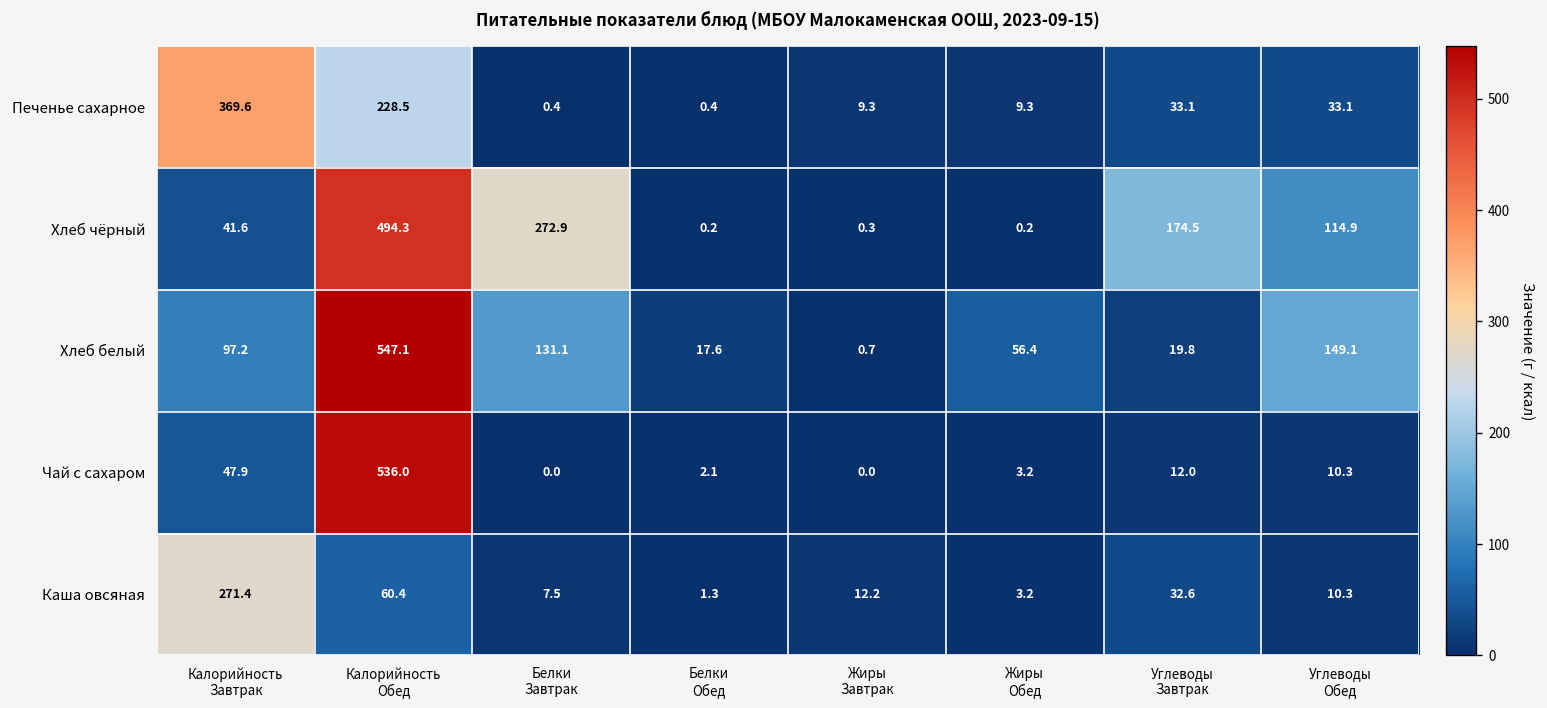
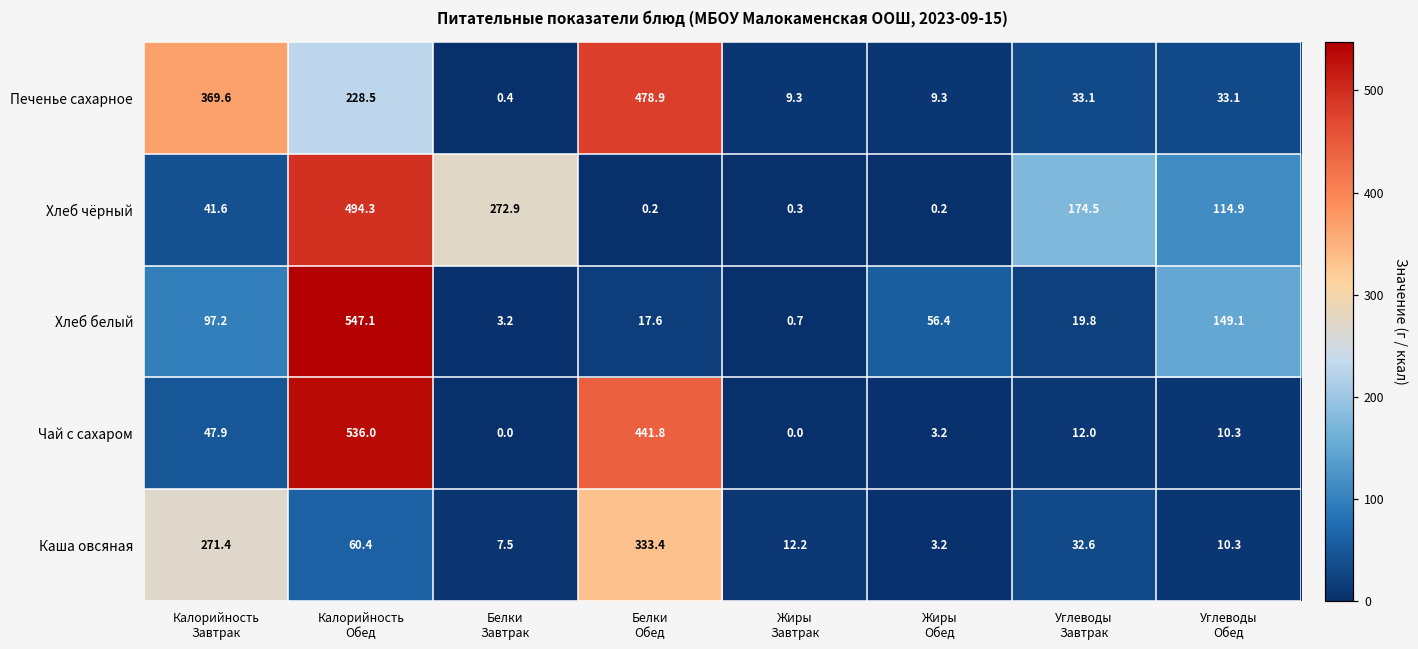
  {
    "Печенье сахарное": {
      "Калорийность Завтрак": 369.6,
      "Калорийность Обед": 228.5,
      "Белки Завтрак": 0.4,
-     "Белки Обед": 0.4,
+     "Белки Обед": 478.9,
      "Жиры Завтрак": 9.3,
      "Жиры Обед": 9.3,
      "Углеводы Завтрак": 33.1,
      "Углеводы Обед": 33.1
    },
    "Хлеб чёрный": {
      "Калорийность Завтрак": 41.6,
      "Калорийность Обед": 494.3,
      "Белки Завтрак": 272.9,
      "Белки Обед": 0.2,
      "Жиры Завтрак": 0.3,
      "Жиры Обед": 0.2,
      "Углеводы Завтрак": 174.5,
      "Углеводы Обед": 114.9
    },
    "Хлеб белый": {
      "Калорийность Завтрак": 97.2,
      "Калорийность Обед": 547.1,
-     "Белки Завтрак": 131.1,
+     "Белки Завтрак": 3.2,
      "Белки Обед": 17.6,
      "Жиры Завтрак": 0.7,
      "Жиры Обед": 56.4,
      "Углеводы Завтрак": 19.8,
      "Углеводы Обед": 149.1
    },
    "Чай с сахаром": {
      "Калорийность Завтрак": 47.9,
      "Калорийность Обед": 536.0,
      "Белки Завтрак": 0.0,
-     "Белки Обед": 2.1,
+     "Белки Обед": 441.8,
      "Жиры Завтрак": 0.0,
      "Жиры Обед": 3.2,
      "Углеводы Завтрак": 12.0,
      "Углеводы Обед": 10.3
    },
    "Каша овсяная": {
      "Калорийность Завтрак": 271.4,
      "Калорийность Обед": 60.4,
      "Белки Завтрак": 7.5,
-     "Белки Обед": 1.3,
+     "Белки Обед": 333.4,
      "Жиры Завтрак": 12.2,
      "Жиры Обед": 3.2,
      "Углеводы Завтрак": 32.6,
      "Углеводы Обед": 10.3
    }
  }
